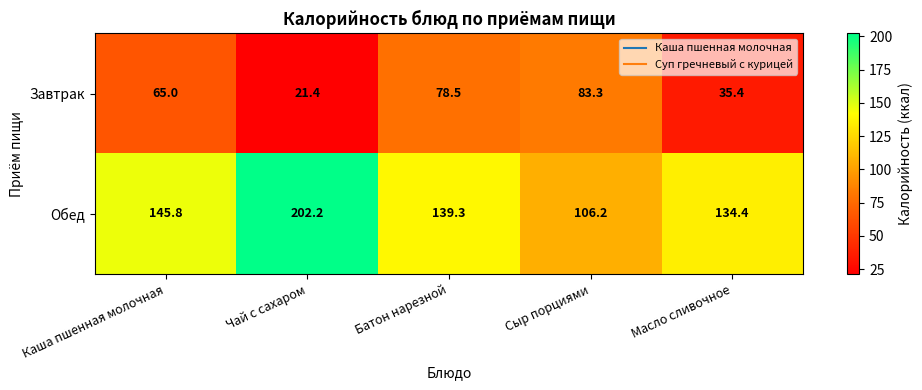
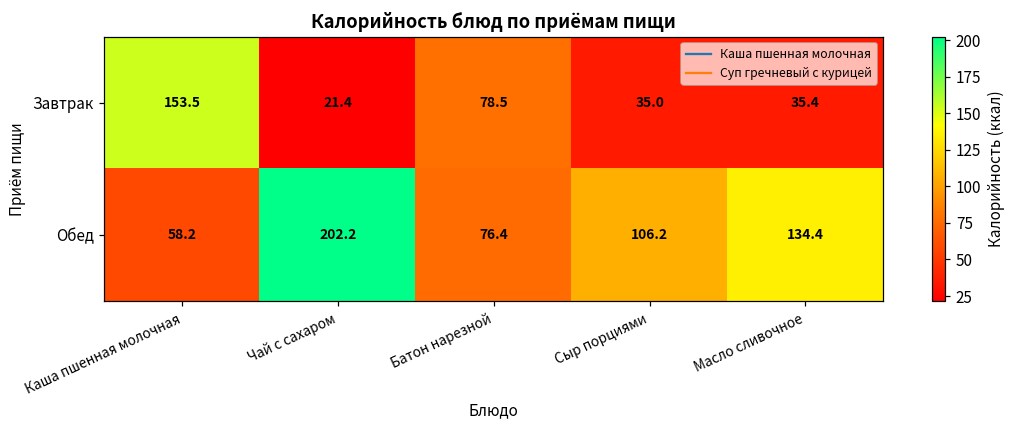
  {
    "Завтрак": {
-     "Каша пшенная молочная": 65.0,
+     "Каша пшенная молочная": 153.5,
      "Чай с сахаром": 21.4,
      "Батон нарезной": 78.5,
-     "Сыр порциями": 83.3,
+     "Сыр порциями": 35.0,
      "Масло сливочное": 35.4
    },
    "Обед": {
-     "Каша пшенная молочная": 145.8,
+     "Каша пшенная молочная": 58.2,
      "Чай с сахаром": 202.2,
-     "Батон нарезной": 139.3,
+     "Батон нарезной": 76.4,
      "Сыр порциями": 106.2,
      "Масло сливочное": 134.4
    }
  }
